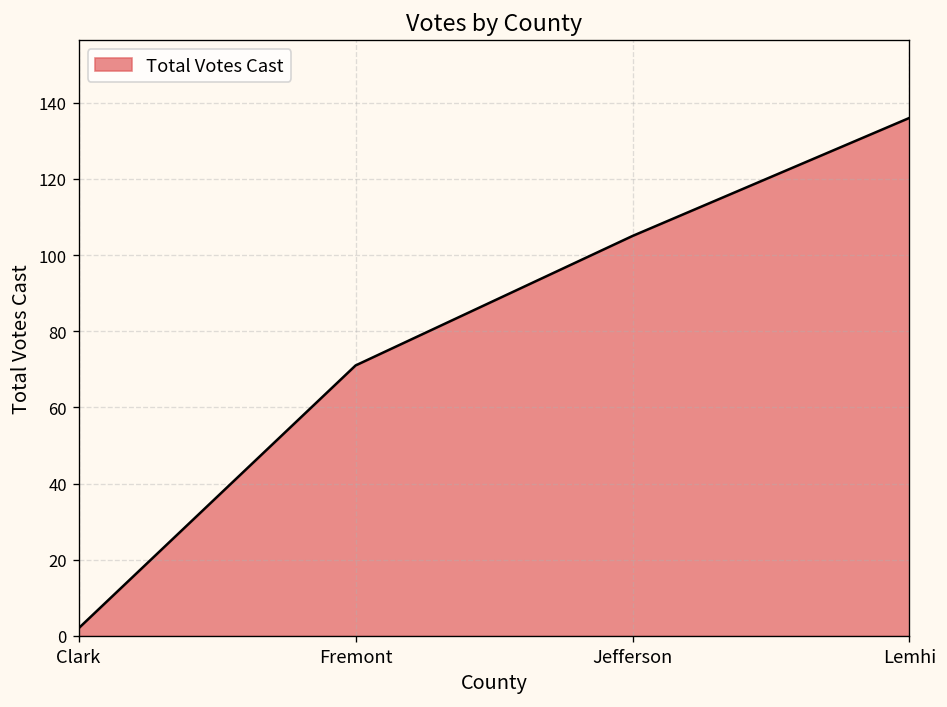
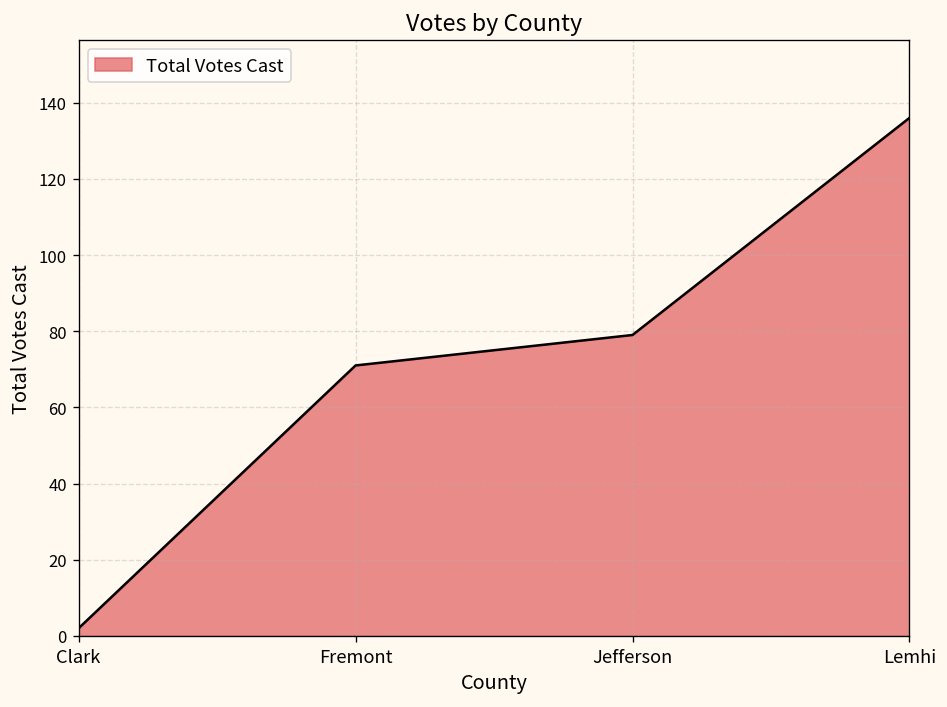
  {
    "Clark": 2,
    "Fremont": 71,
-   "Jefferson": 105,
+   "Jefferson": 79,
    "Lemhi": 136
  }
